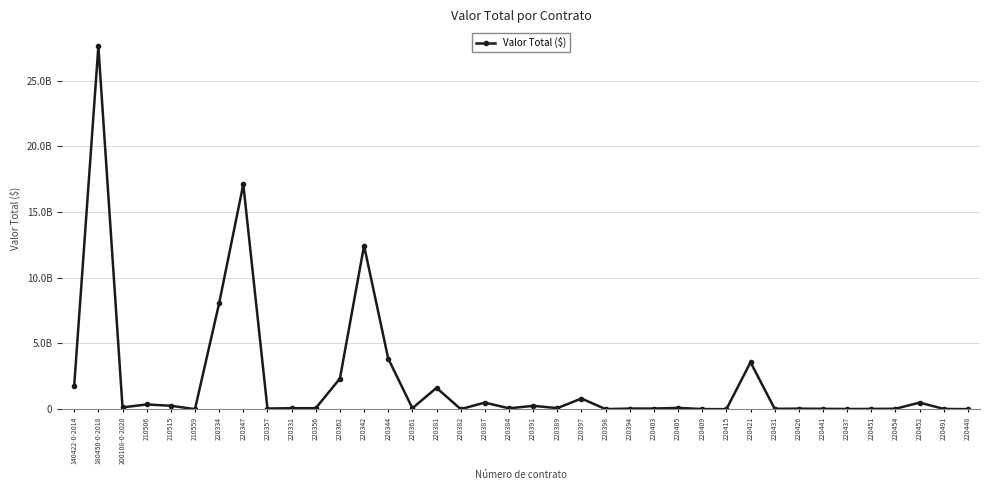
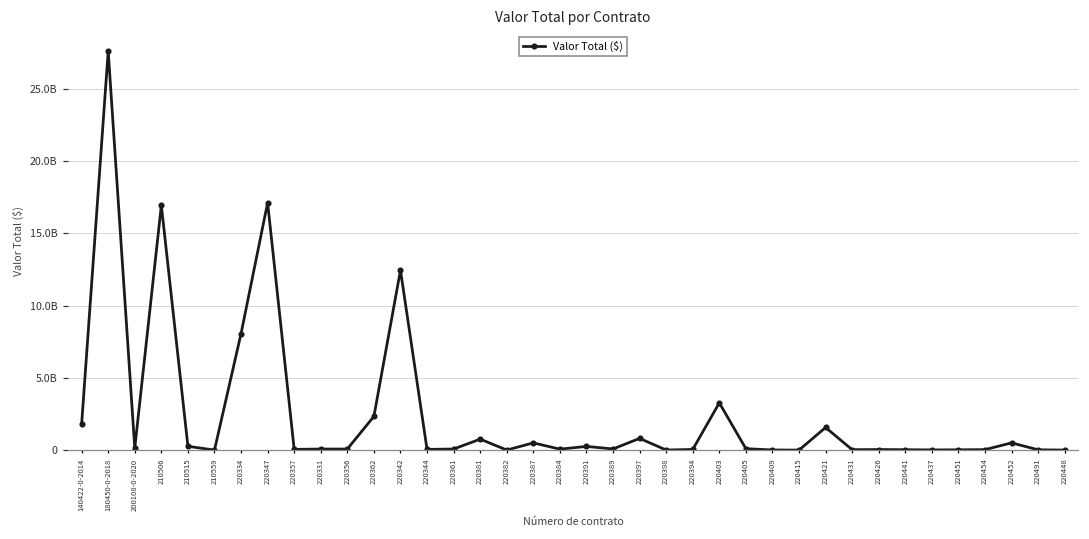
  {
    "140422-0-2014": 1800000000,
    "180450-0-2018": 27600000000,
    "200108-0-2020": 100000000,
-   "210506": 400000000,
+   "210506": 16900000000,
    "210515": 300000000,
    "210559": 0,
    "220334": 8100000000,
    "220347": 17100000000,
    "220357": 0,
    "220331": 100000000,
    "220356": 100000000,
    "220362": 2300000000,
    "220342": 12400000000,
-   "220344": 3800000000,
+   "220344": 0,
    "220361": 100000000,
-   "220381": 1600000000,
+   "220381": 800000000,
    "220382": 0,
    "220387": 500000000,
    "220384": 100000000,
    "220391": 300000000,
    "220389": 100000000,
    "220397": 800000000,
    "220398": 0,
    "220394": 0,
-   "220403": 0,
+   "220403": 3300000000,
    "220405": 100000000,
    "220409": 0,
    "220415": 0,
-   "220421": 3600000000,
+   "220421": 1600000000,
    "220431": 0,
    "220426": 0,
    "220441": 0,
    "220437": 0,
    "220451": 0,
    "220454": 0,
    "220452": 500000000,
    "220491": 0,
    "220448": 0
  }
